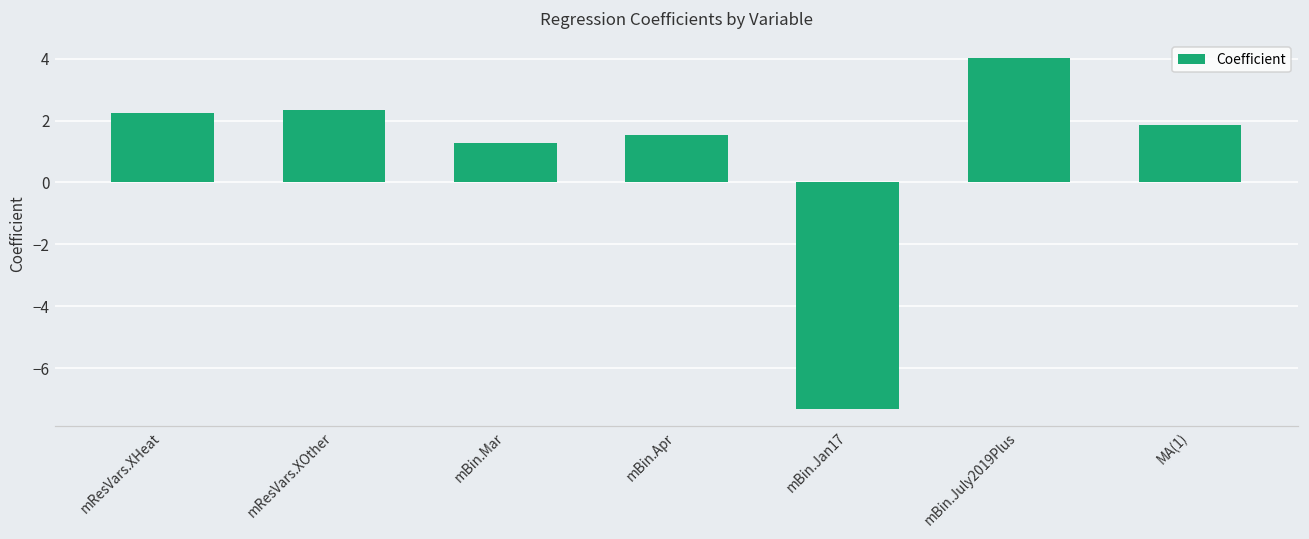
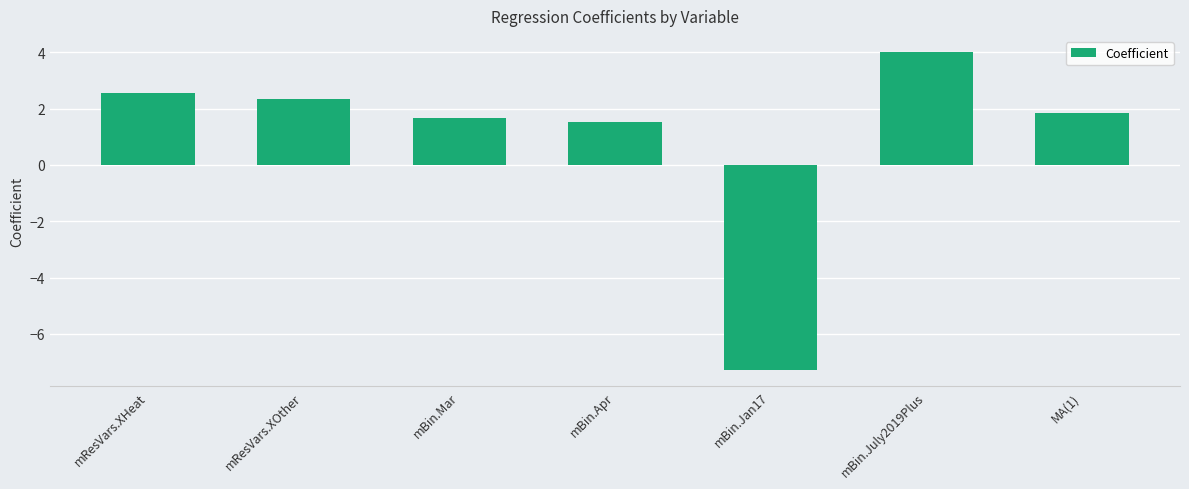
  {
-   "mResVars.XHeat": 2.2,
+   "mResVars.XHeat": 2.6,
    "mResVars.XOther": 2.3,
-   "mBin.Mar": 1.3,
+   "mBin.Mar": 1.6,
    "mBin.Apr": 1.5,
    "mBin.Jan17": -7.3,
    "mBin.July2019Plus": 4.0,
    "MA(1)": 1.9
  }
